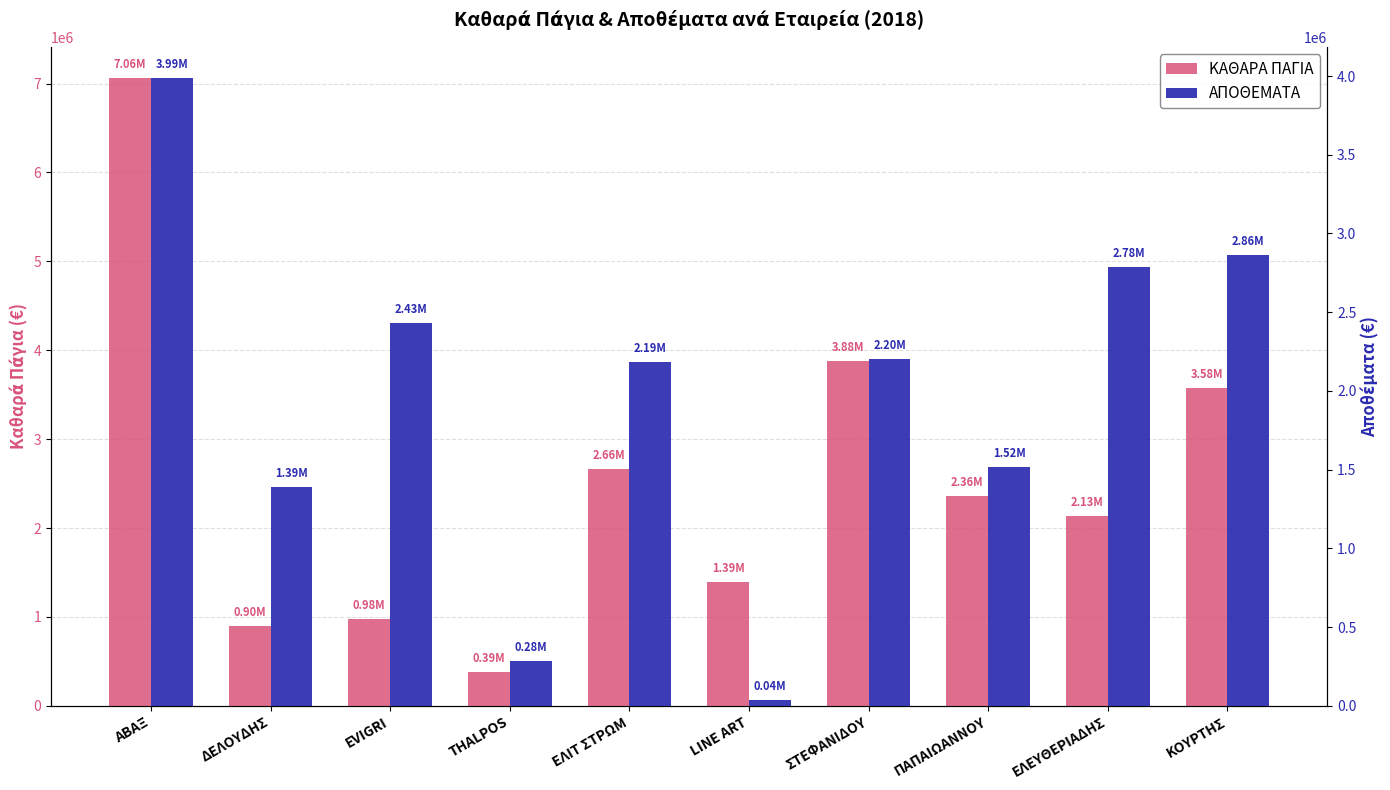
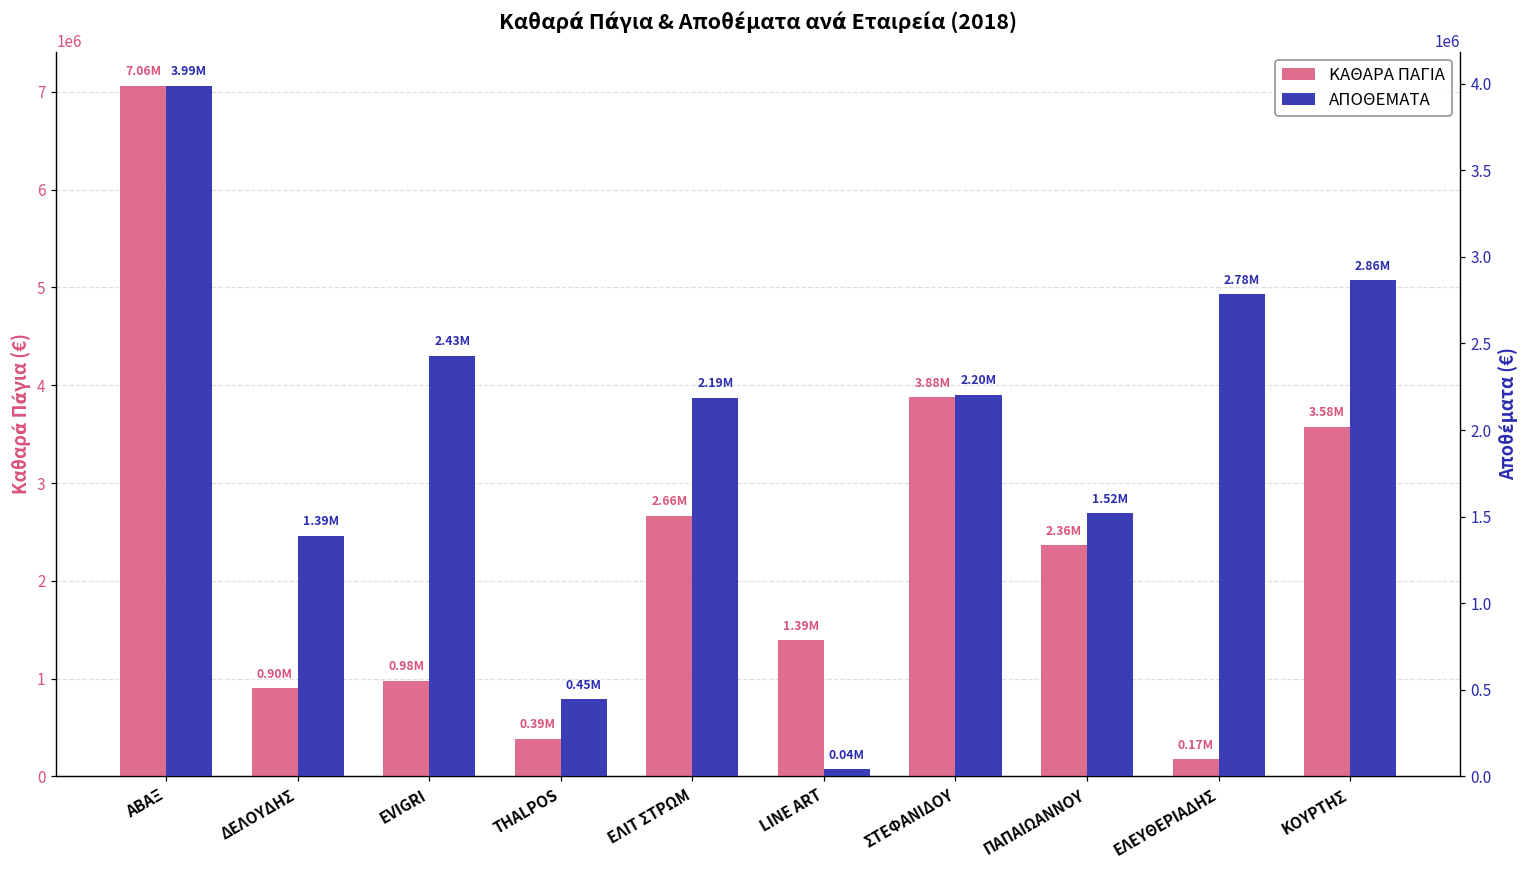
  {
    "ΚΑΘΑΡΑ ΠΑΓΙΑ": {
      "ΑΒΑΞ": "7.06M",
      "ΔΕΛΟΥΔΗΣ": "0.90M",
      "EVIGRI": "0.98M",
      "THALPOS": "0.39M",
      "ΕΛΙΤ ΣΤΡΩΜ": "2.66M",
      "LINE ART": "1.39M",
      "ΣΤΕΦΑΝΙΔΟΥ": "3.88M",
      "ΠΑΠΑΙΩΑΝΝΟΥ": "2.36M",
-     "ΕΛΕΥΘΕΡΙΑΔΗΣ": "2.13M",
+     "ΕΛΕΥΘΕΡΙΑΔΗΣ": "0.17M",
      "ΚΟΥΡΤΗΣ": "3.58M"
    },
    "ΑΠΟΘΕΜΑΤΑ": {
      "ΑΒΑΞ": "3.99M",
      "ΔΕΛΟΥΔΗΣ": "1.39M",
      "EVIGRI": "2.43M",
-     "THALPOS": "0.28M",
+     "THALPOS": "0.45M",
      "ΕΛΙΤ ΣΤΡΩΜ": "2.19M",
      "LINE ART": "0.04M",
      "ΣΤΕΦΑΝΙΔΟΥ": "2.20M",
      "ΠΑΠΑΙΩΑΝΝΟΥ": "1.52M",
      "ΕΛΕΥΘΕΡΙΑΔΗΣ": "2.78M",
      "ΚΟΥΡΤΗΣ": "2.86M"
    }
  }
